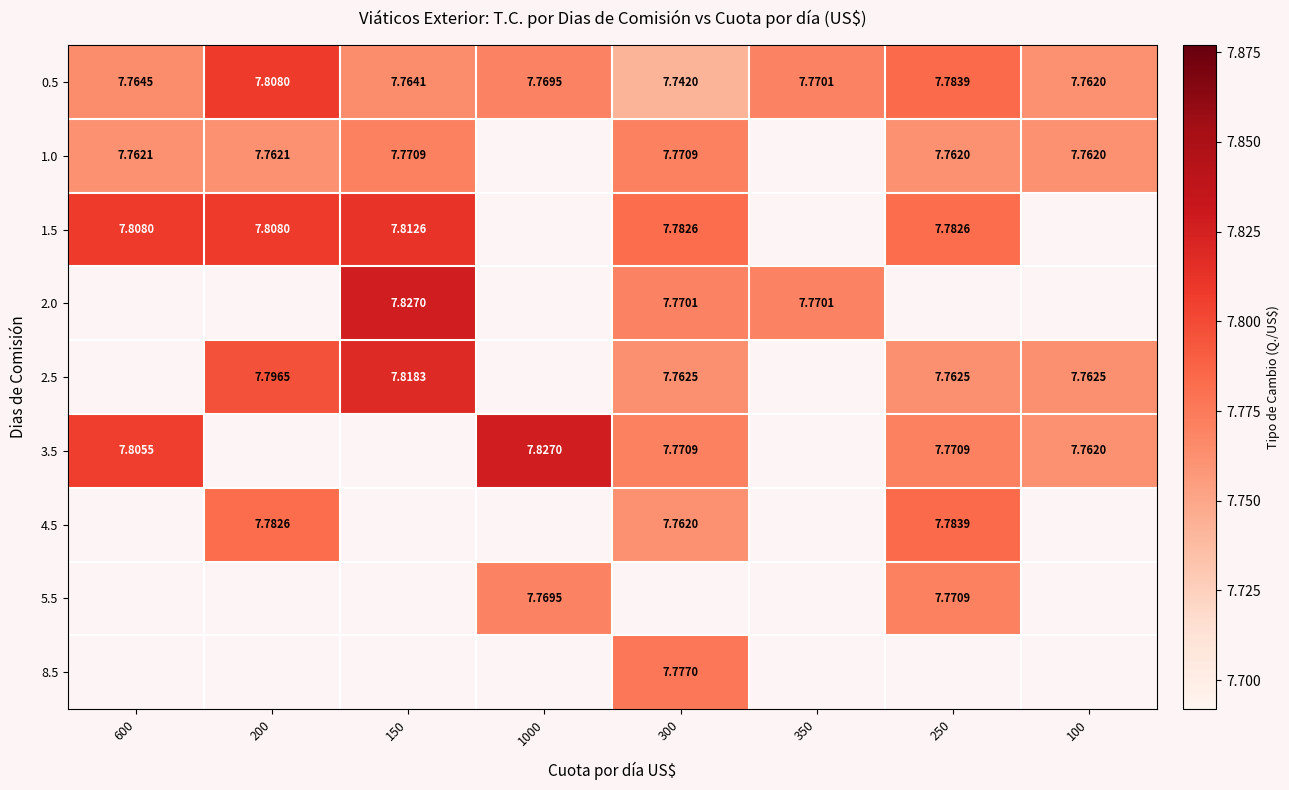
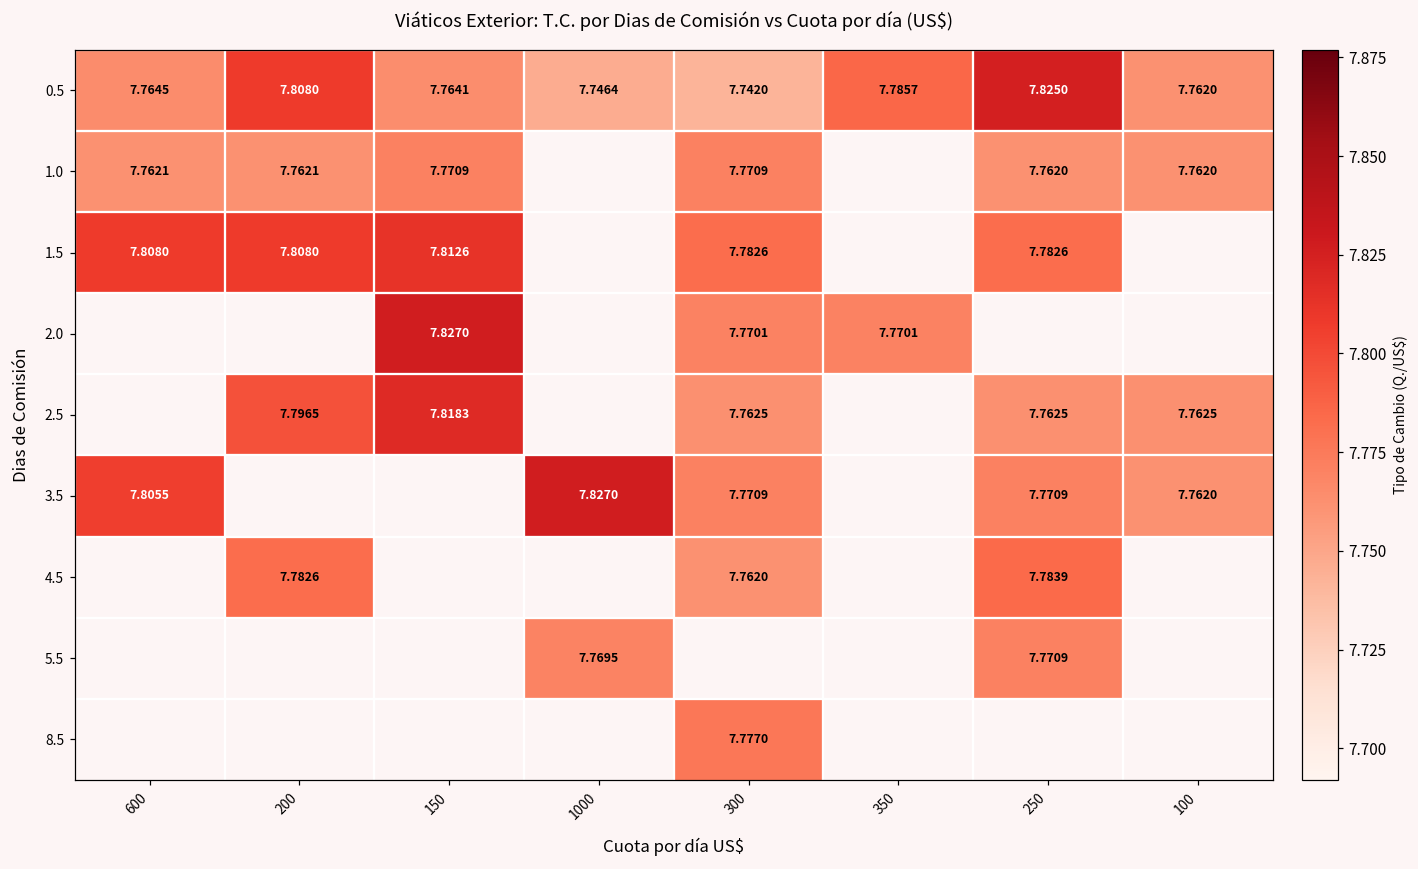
  {
    "0.5": {
      "600": 7.7645,
      "200": 7.8080,
      "150": 7.7641,
-     "1000": 7.7695,
+     "1000": 7.7464,
      "300": 7.7420,
-     "350": 7.7701,
-     "250": 7.7839,
+     "350": 7.7857,
+     "250": 7.8250,
      "100": 7.7620
    },
    "1.0": {
      "600": 7.7621,
      "200": 7.7621,
      "150": 7.7709,
      "300": 7.7709,
      "250": 7.7620,
      "100": 7.7620
    },
    "1.5": {
      "600": 7.8080,
      "200": 7.8080,
      "150": 7.8126,
      "300": 7.7826,
      "250": 7.7826
    },
    "2.0": {
      "150": 7.8270,
      "300": 7.7701,
      "350": 7.7701
    },
    "2.5": {
      "200": 7.7965,
      "150": 7.8183,
      "300": 7.7625,
      "250": 7.7625,
      "100": 7.7625
    },
    "3.5": {
      "600": 7.8055,
      "1000": 7.8270,
      "300": 7.7709,
      "250": 7.7709,
      "100": 7.7620
    },
    "4.5": {
      "200": 7.7826,
      "300": 7.7620,
      "250": 7.7839
    },
    "5.5": {
      "1000": 7.7695,
      "250": 7.7709
    },
    "8.5": {
      "300": 7.7770
    }
  }
